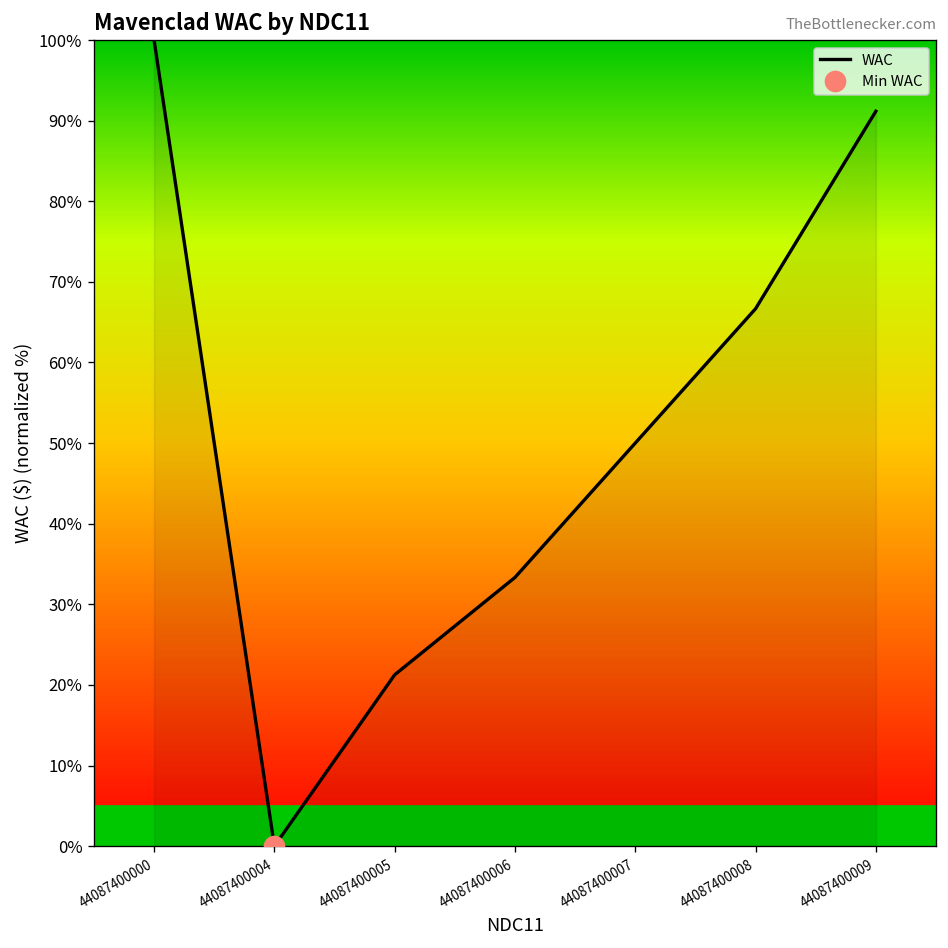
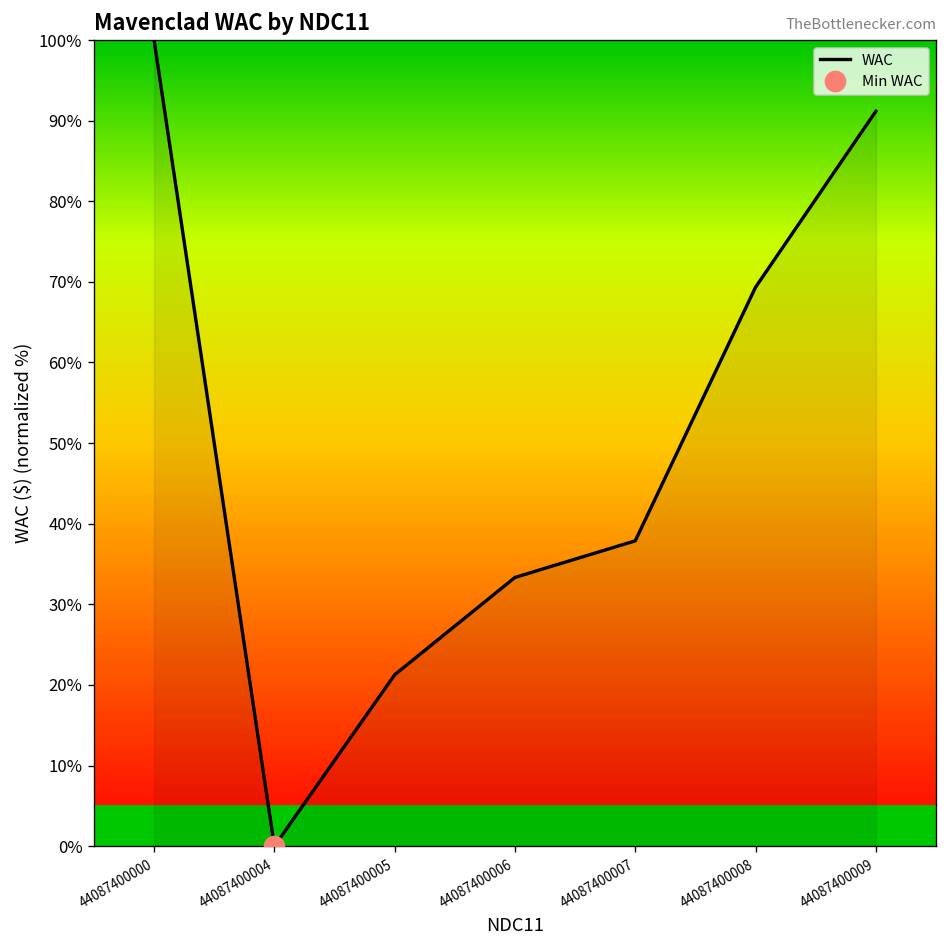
  {
    "WAC": {
      "44087400000": "100%",
      "44087400005": "21%",
      "44087400006": "33%",
-     "44087400007": "50%",
-     "44087400008": "67%",
+     "44087400007": "38%",
+     "44087400008": "69%",
      "44087400009": "91%"
    }
  }
